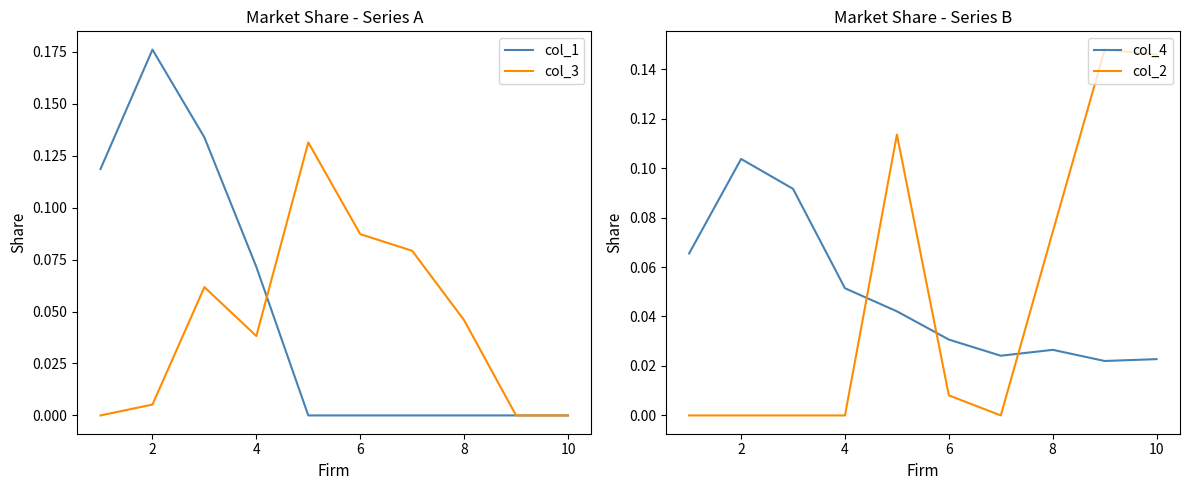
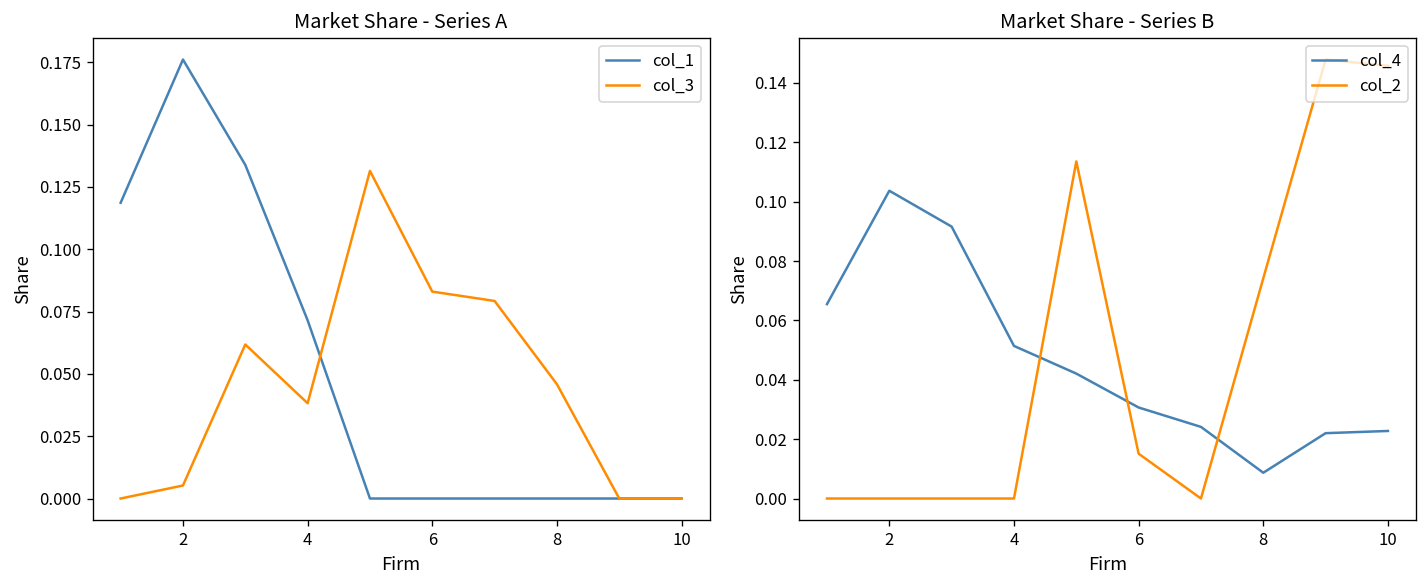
  {
    "Market Share - Series A": {
      "col_1": {
        "2": 0.176,
        "4": 0.071,
        "6": 0.000,
        "8": 0.000
      },
      "col_3": {
        "2": 0.005,
        "4": 0.038,
-       "6": 0.087,
+       "6": 0.083,
        "8": 0.046
      }
    },
    "Market Share - Series B": {
      "col_4": {
        "2": 0.104,
        "4": 0.051,
        "6": 0.031,
-       "8": 0.027,
+       "8": 0.009,
        "10": 0.023
      },
      "col_2": {
        "2": 0.000,
        "4": 0.000,
-       "6": 0.008,
+       "6": 0.015,
        "8": 0.074
      }
    }
  }
